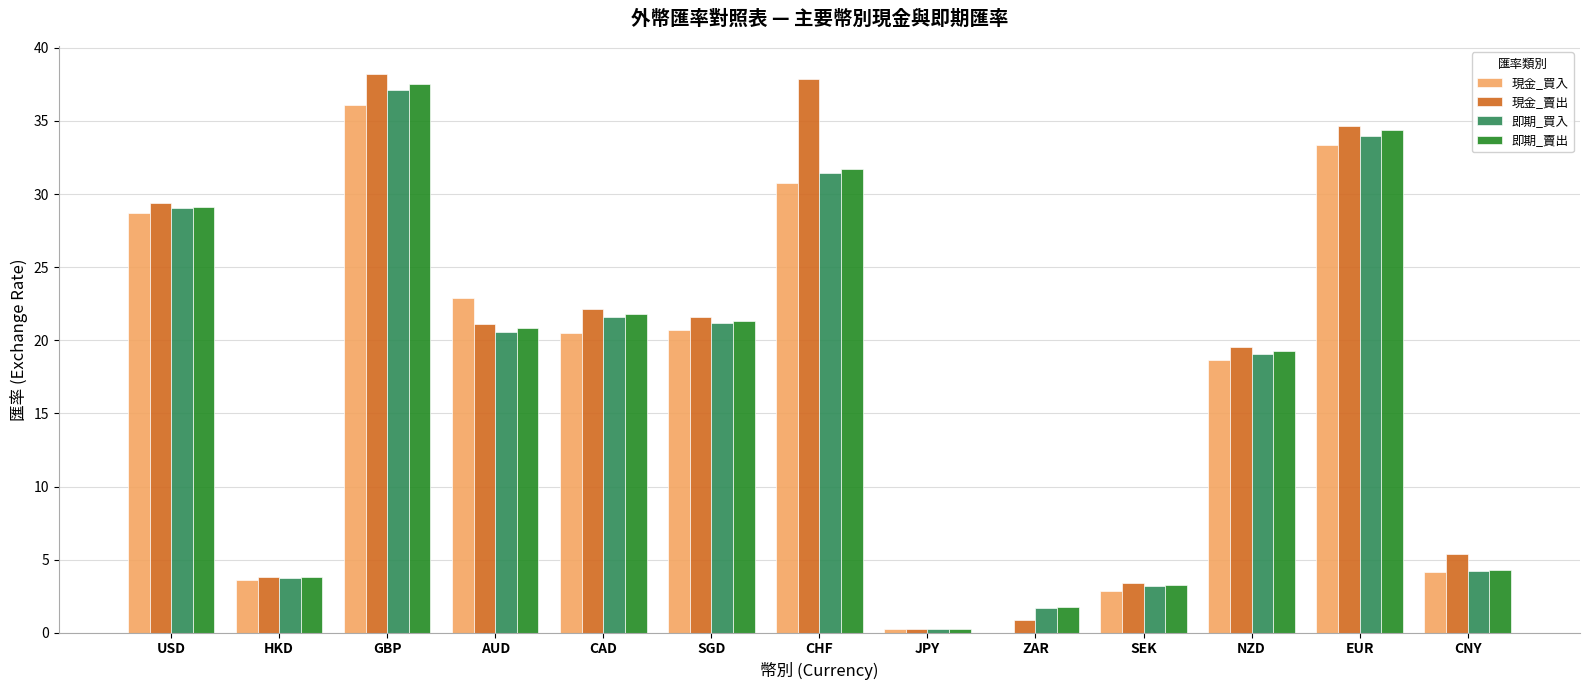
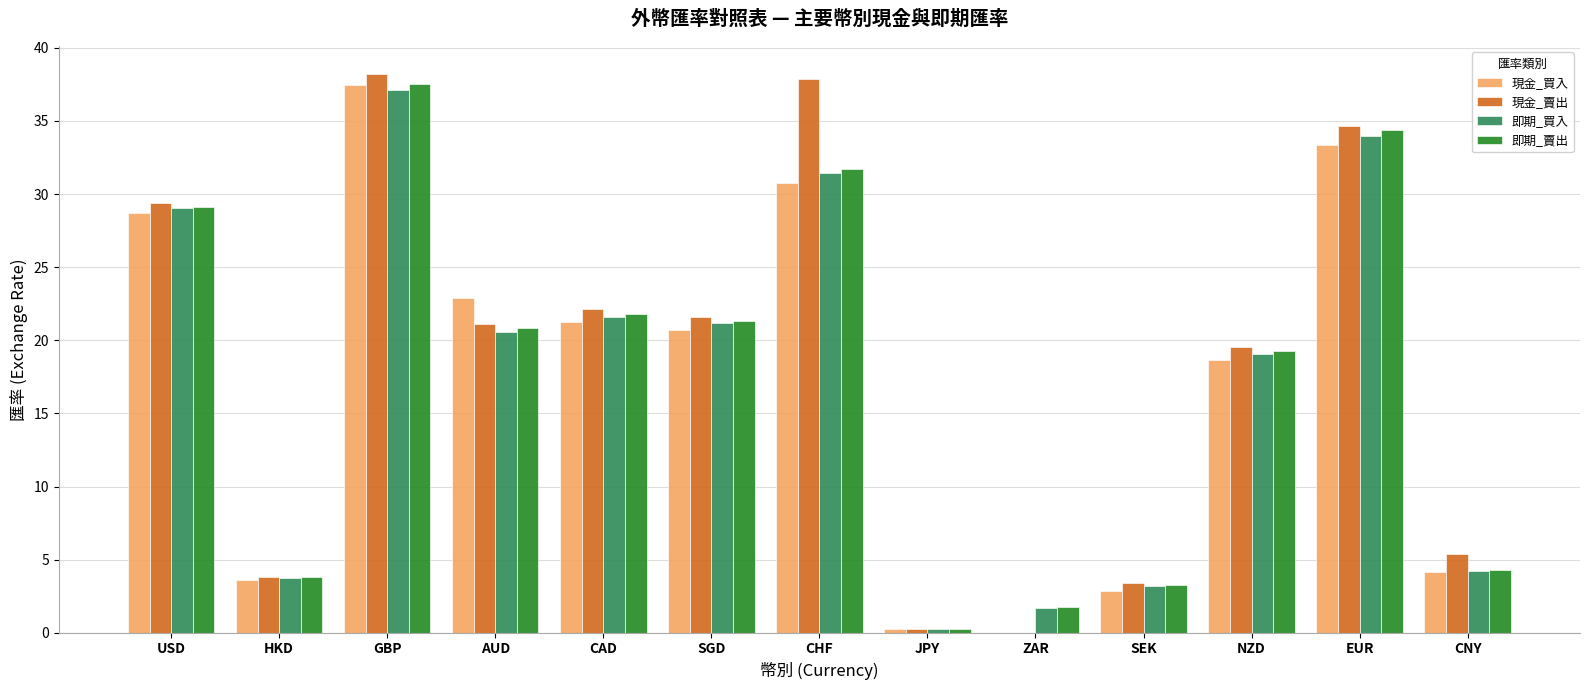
  {
    "現金_買入": {
      "USD": 28.7,
      "HKD": 3.6,
-     "GBP": 36.1,
+     "GBP": 37.5,
      "AUD": 22.9,
-     "CAD": 20.5,
+     "CAD": 21.2,
      "SGD": 20.7,
      "CHF": 30.8,
      "JPY": 0.3,
      "ZAR": 0.0,
      "SEK": 2.9,
      "NZD": 18.7,
      "EUR": 33.3,
      "CNY": 4.2
    },
    "現金_賣出": {
      "USD": 29.4,
      "HKD": 3.8,
      "GBP": 38.2,
      "AUD": 21.1,
      "CAD": 22.1,
      "SGD": 21.6,
      "CHF": 37.8,
      "JPY": 0.3,
-     "ZAR": 0.9,
+     "ZAR": 0.0,
      "SEK": 3.4,
      "NZD": 19.5,
      "EUR": 34.7,
      "CNY": 5.4
    }
  }
